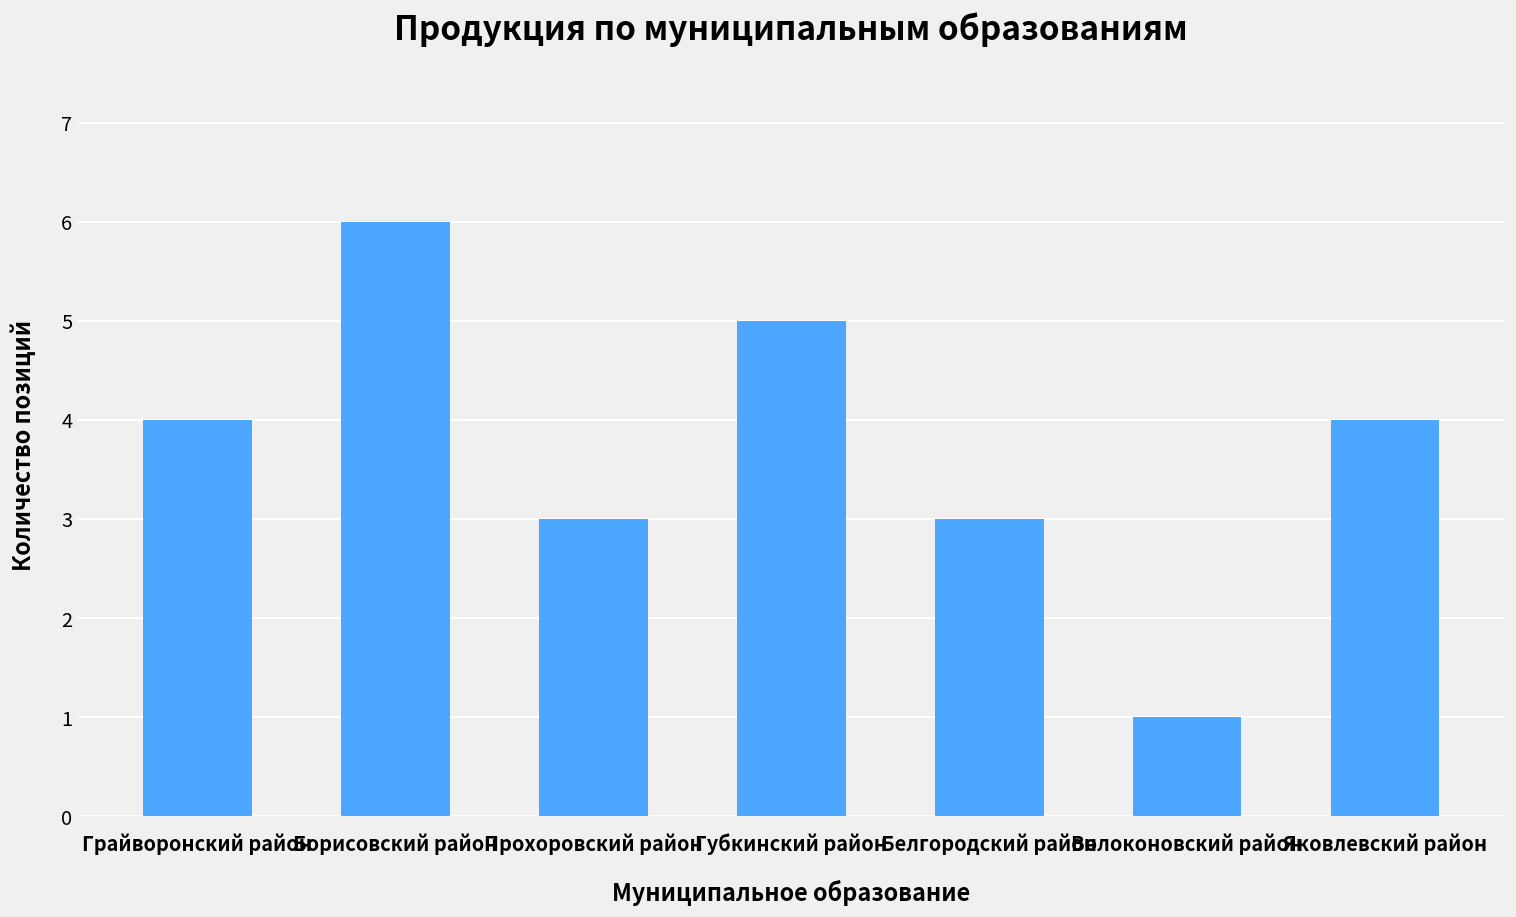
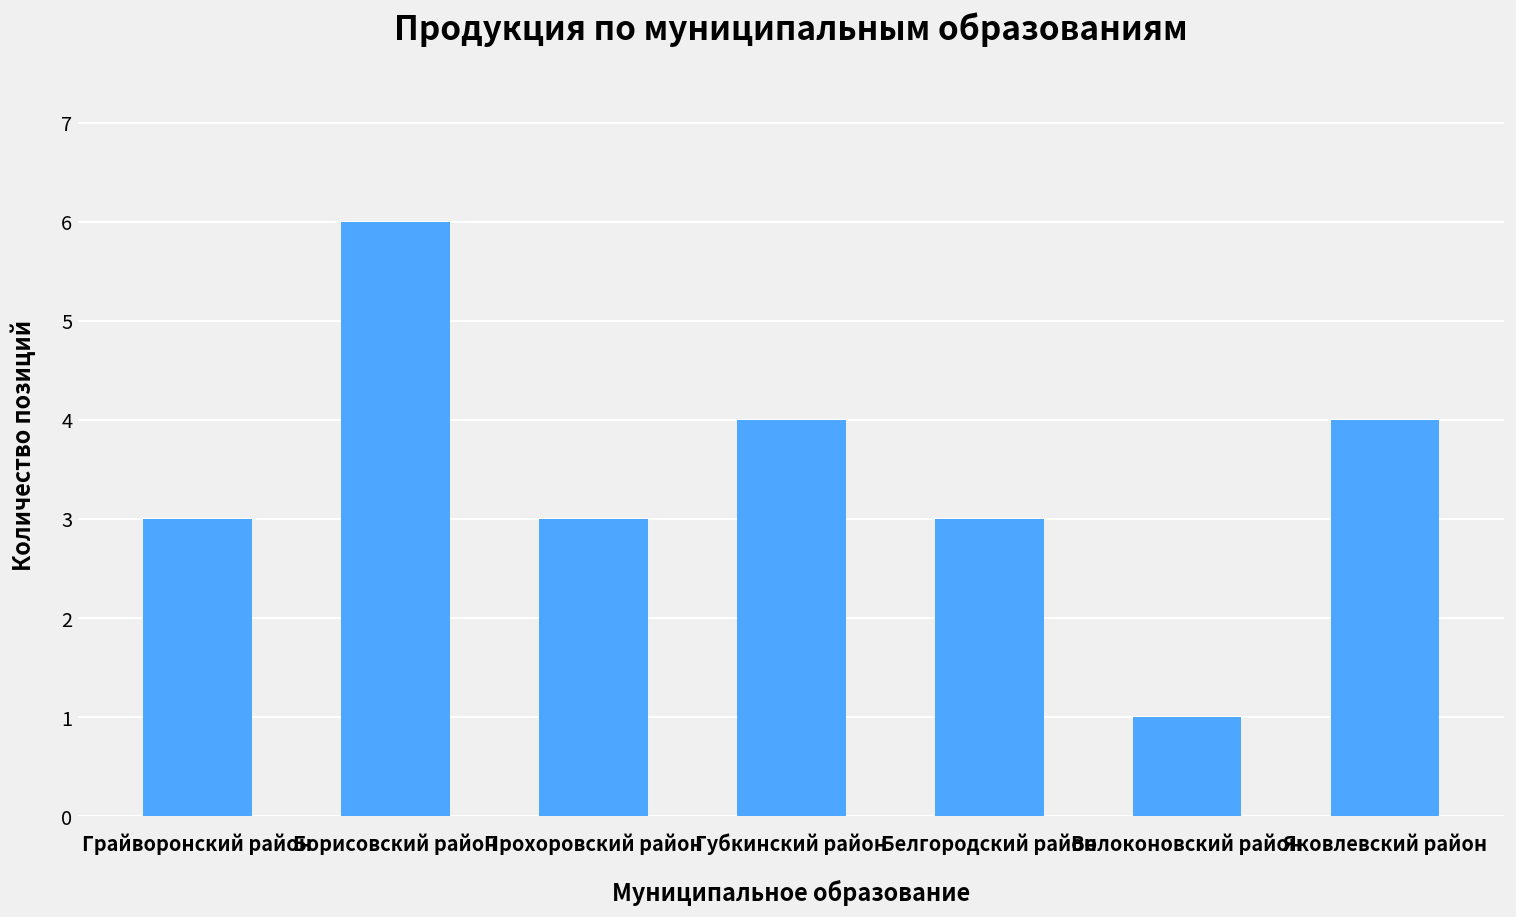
  {
-   "Грайворонский район": 4,
+   "Грайворонский район": 3,
    "Борисовский район": 6,
    "Прохоровский район": 3,
-   "Губкинский район": 5,
+   "Губкинский район": 4,
    "Белгородский район": 3,
    "Волоконовский район": 1,
    "Яковлевский район": 4
  }
